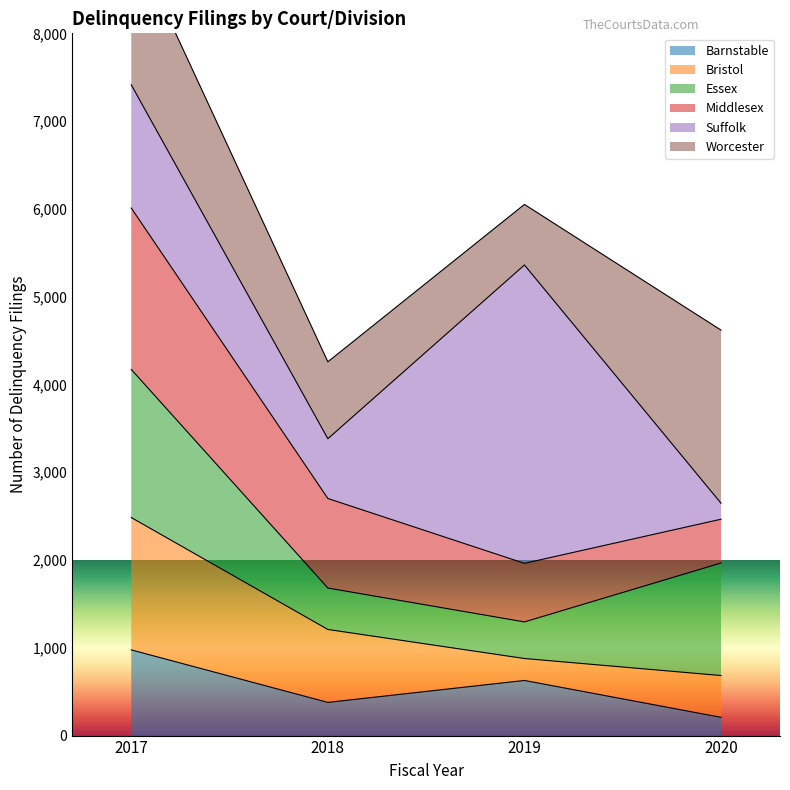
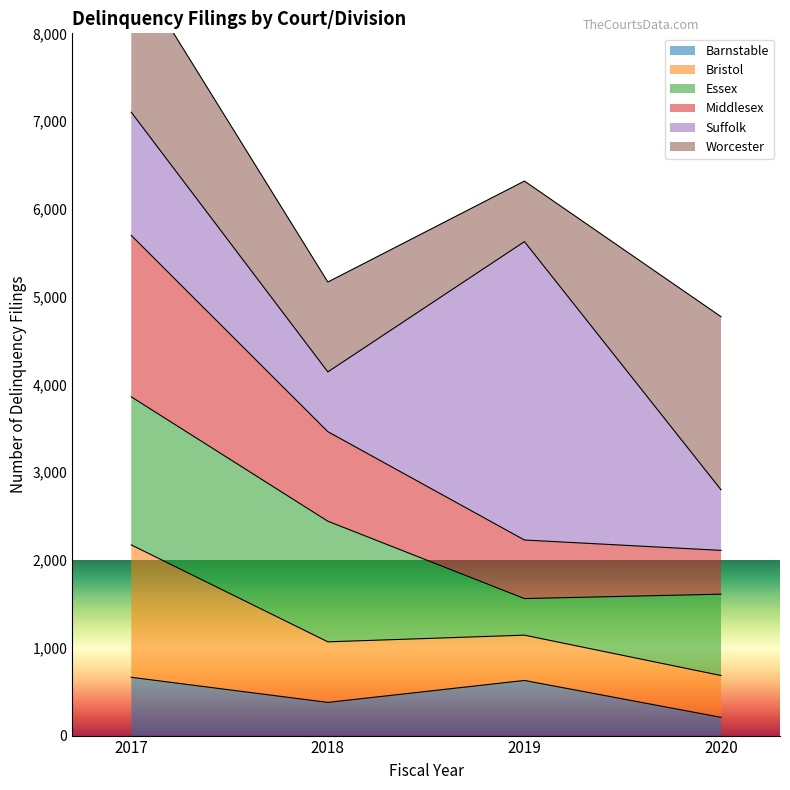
  {
    "Barnstable": {
-     "2017": "1,000",
+     "2017": "700",
      "2018": "400",
      "2019": "600",
      "2020": "200"
    },
    "Bristol": {
      "2017": "1,500",
-     "2018": "800",
-     "2019": "300",
+     "2018": "700",
+     "2019": "500",
      "2020": "500"
    },
    "Essex": {
      "2017": "1,700",
-     "2018": "500",
+     "2018": "1,400",
      "2019": "400",
-     "2020": "1,300"
+     "2020": "900"
    },
    "Middlesex": {
      "2017": "1,800",
      "2018": "1,000",
      "2019": "700",
      "2020": "500"
    },
    "Suffolk": {
      "2017": "1,400",
      "2018": "700",
      "2019": "3,400",
-     "2020": "200"
+     "2020": "700"
    },
    "Worcester": {
-     "2018": "900",
+     "2018": "1,000",
      "2019": "700",
      "2020": "2,000"
    }
  }
